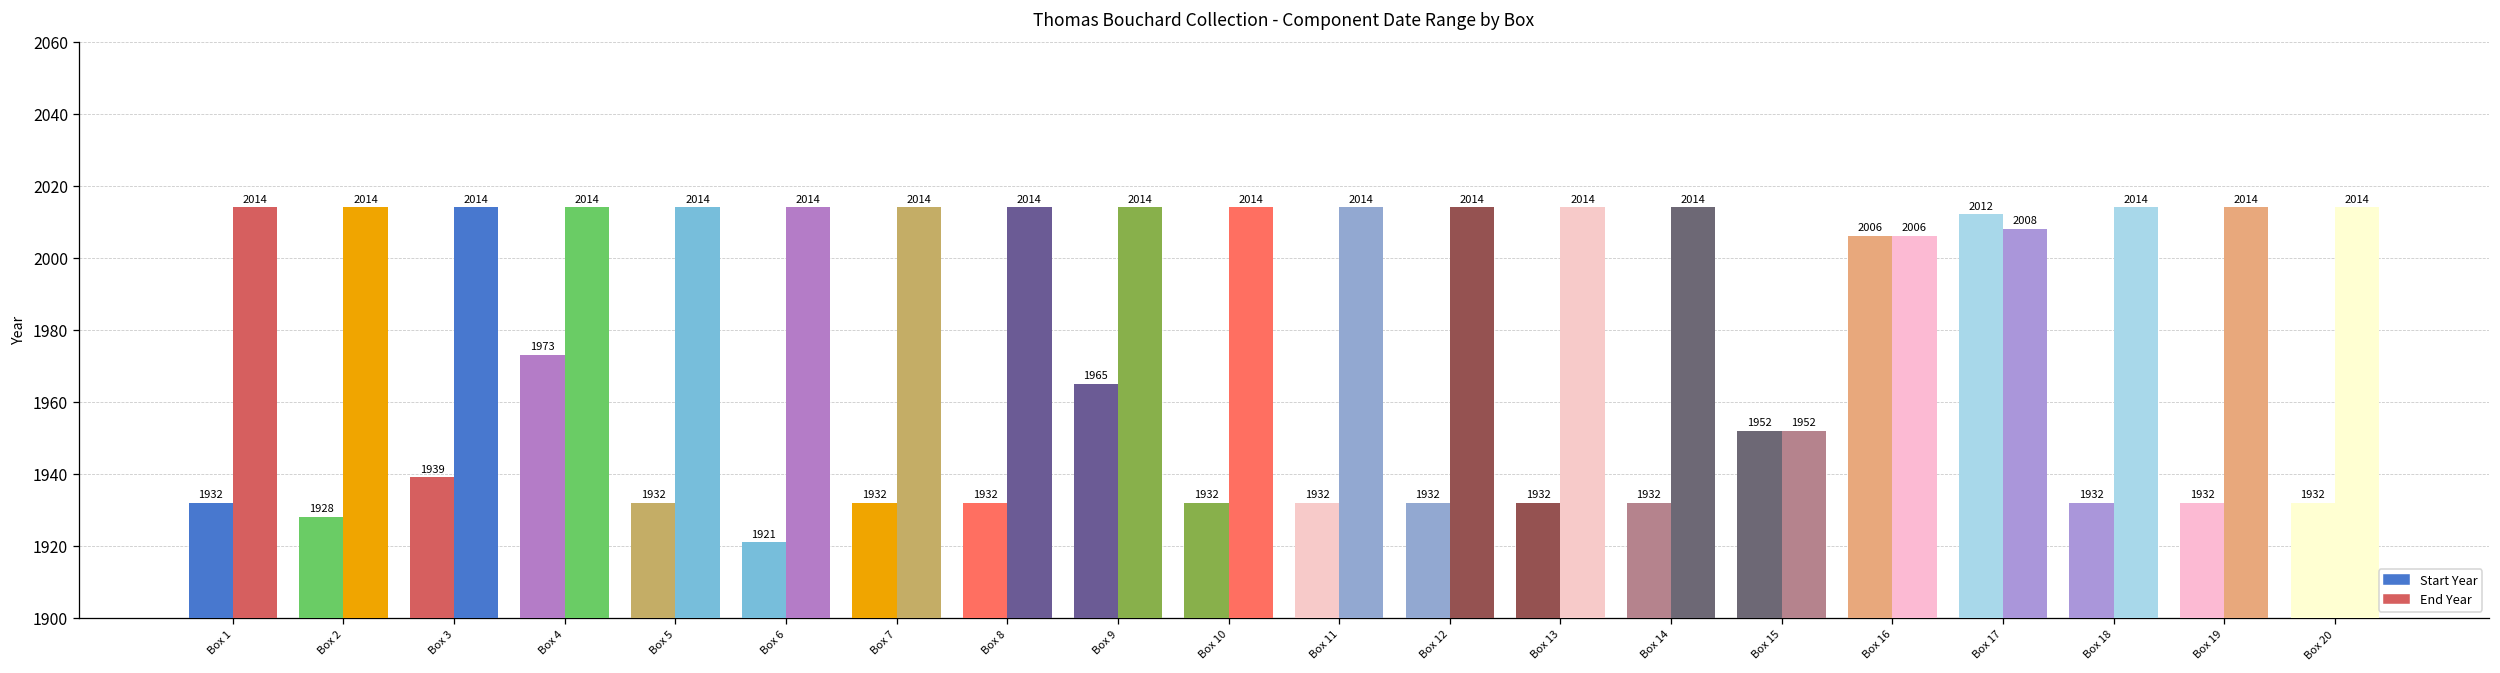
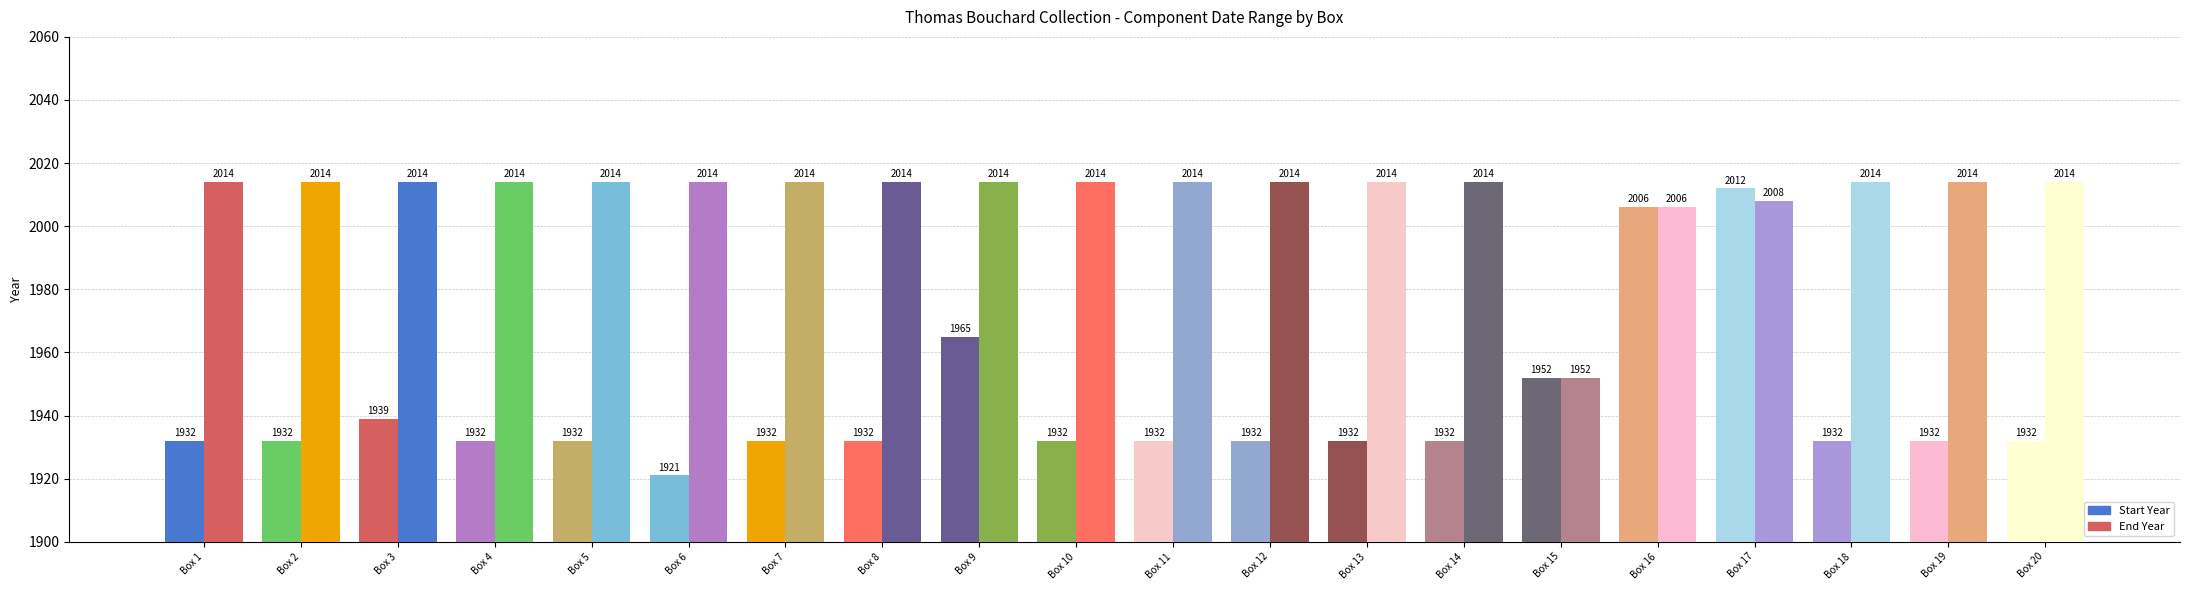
  {
    "Start Year": {
      "Box 1": 1932,
-     "Box 2": 1928,
+     "Box 2": 1932,
      "Box 3": 1939,
-     "Box 4": 1973,
+     "Box 4": 1932,
      "Box 5": 1932,
      "Box 6": 1921,
      "Box 7": 1932,
      "Box 8": 1932,
      "Box 9": 1965,
      "Box 10": 1932,
      "Box 11": 1932,
      "Box 12": 1932,
      "Box 13": 1932,
      "Box 14": 1932,
      "Box 15": 1952,
      "Box 16": 2006,
      "Box 17": 2012,
      "Box 18": 1932,
      "Box 19": 1932,
      "Box 20": 1932
    },
    "End Year": {
      "Box 1": 2014,
      "Box 2": 2014,
      "Box 3": 2014,
      "Box 4": 2014,
      "Box 5": 2014,
      "Box 6": 2014,
      "Box 7": 2014,
      "Box 8": 2014,
      "Box 9": 2014,
      "Box 10": 2014,
      "Box 11": 2014,
      "Box 12": 2014,
      "Box 13": 2014,
      "Box 14": 2014,
      "Box 15": 1952,
      "Box 16": 2006,
      "Box 17": 2008,
      "Box 18": 2014,
      "Box 19": 2014,
      "Box 20": 2014
    }
  }
